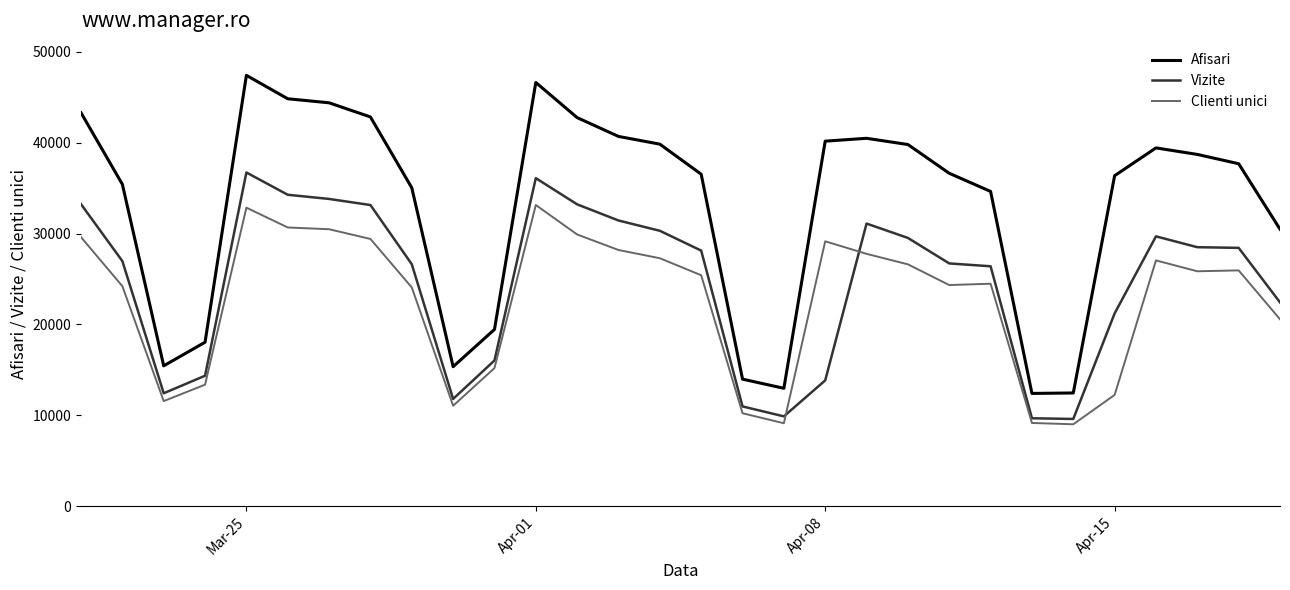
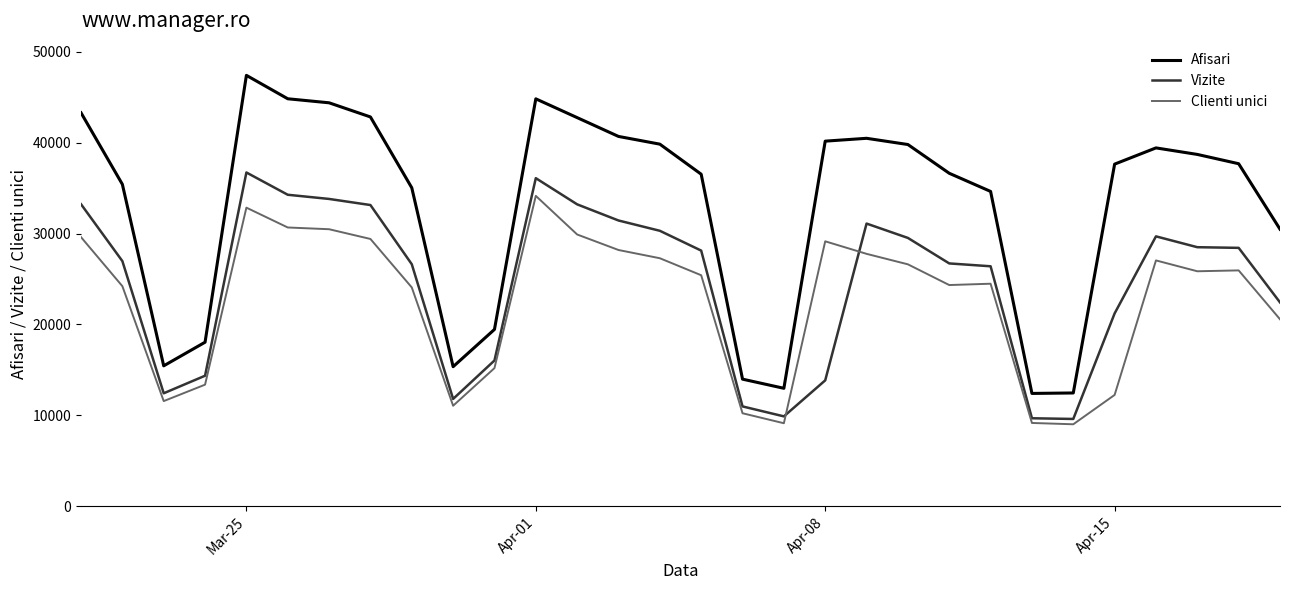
  {
    "Afisari": {
      "Mar-25": 47000,
-     "Apr-01": 47000,
+     "Apr-01": 45000,
      "Apr-08": 40000,
-     "Apr-15": 36000
+     "Apr-15": 38000
    },
    "Vizite": {
      "Mar-25": 37000,
      "Apr-01": 36000,
      "Apr-08": 14000,
      "Apr-15": 21000
    },
    "Clienti unici": {
      "Mar-25": 33000,
-     "Apr-01": 33000,
+     "Apr-01": 34000,
      "Apr-08": 29000,
      "Apr-15": 12000
    }
  }
